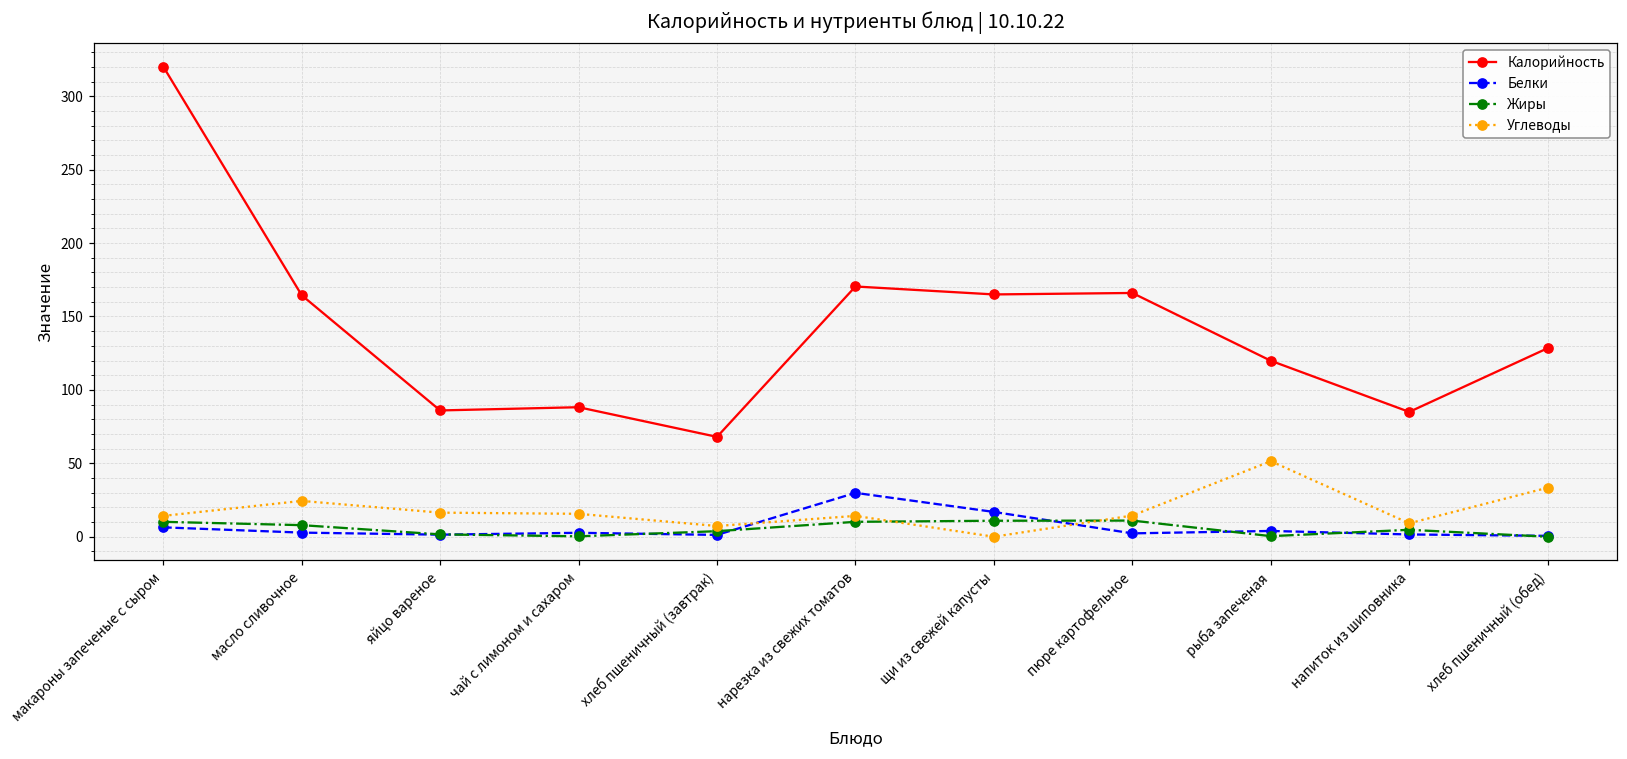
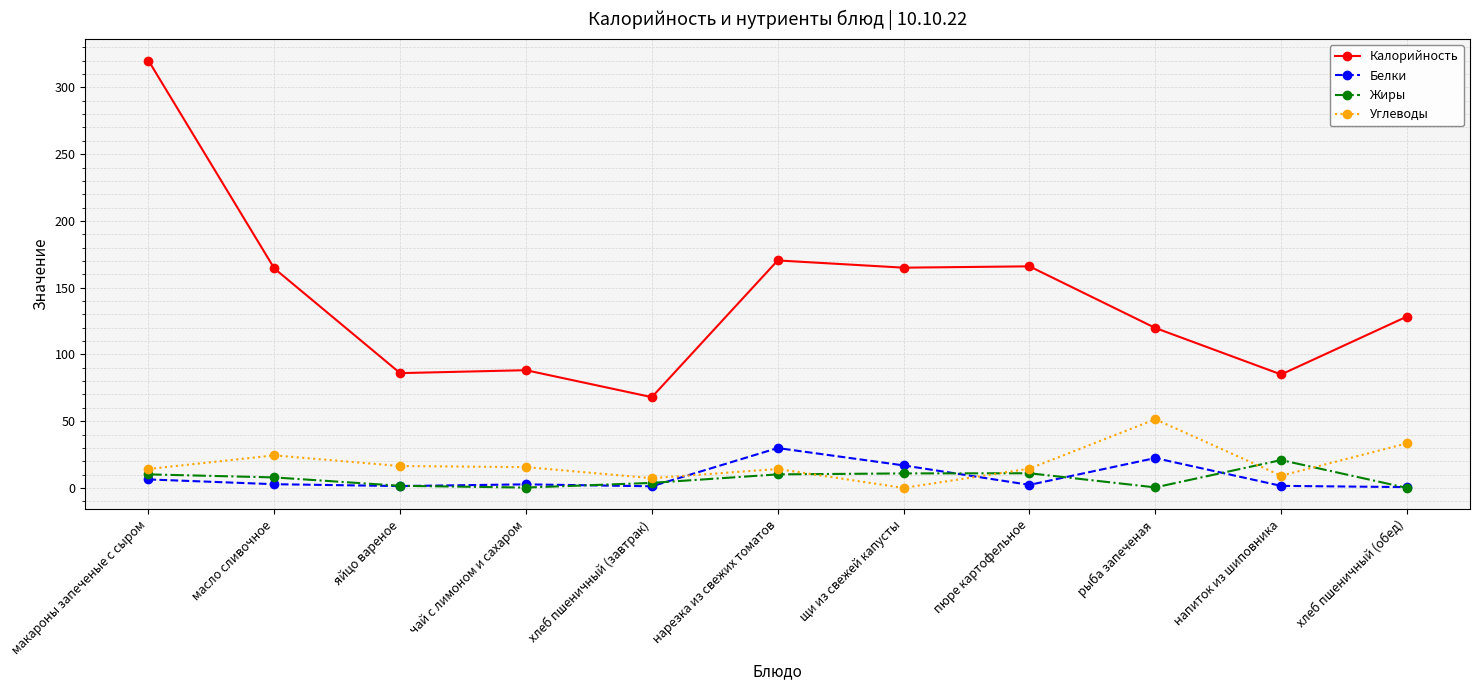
  {
    "Калорийность": {
      "макароны запеченые с сыром": 320,
      "масло сливочное": 164,
      "яйцо вареное": 86,
      "чай с лимоном и сахаром": 88,
      "хлеб пшеничный (завтрак)": 68,
      "нарезка из свежих томатов": 170,
      "щи из свежей капусты": 165,
      "пюре картофельное": 166,
      "рыба запеченая": 120,
      "напиток из шиповника": 85,
      "хлеб пшеничный (обед)": 128
    },
    "Белки": {
      "макароны запеченые с сыром": 6,
      "масло сливочное": 3,
      "чай с лимоном и сахаром": 3,
      "хлеб пшеничный (завтрак)": 1,
      "нарезка из свежих томатов": 30,
      "щи из свежей капусты": 17,
      "пюре картофельное": 2,
-     "рыба запеченая": 4,
+     "рыба запеченая": 22,
      "напиток из шиповника": 2
    },
    "Жиры": {
      "макароны запеченые с сыром": 10,
      "масло сливочное": 8,
      "чай с лимоном и сахаром": 0,
      "хлеб пшеничный (завтрак)": 4,
      "нарезка из свежих томатов": 10,
      "щи из свежей капусты": 11,
      "пюре картофельное": 11,
      "рыба запеченая": 0,
-     "напиток из шиповника": 5
+     "напиток из шиповника": 21
    },
    "Углеводы": {
      "макароны запеченые с сыром": 14,
      "масло сливочное": 24,
      "яйцо вареное": 16,
      "чай с лимоном и сахаром": 16,
      "хлеб пшеничный (завтрак)": 7,
      "нарезка из свежих томатов": 14,
      "щи из свежей капусты": 0,
      "пюре картофельное": 14,
      "рыба запеченая": 51,
      "напиток из шиповника": 9,
      "хлеб пшеничный (обед)": 33
    }
  }
